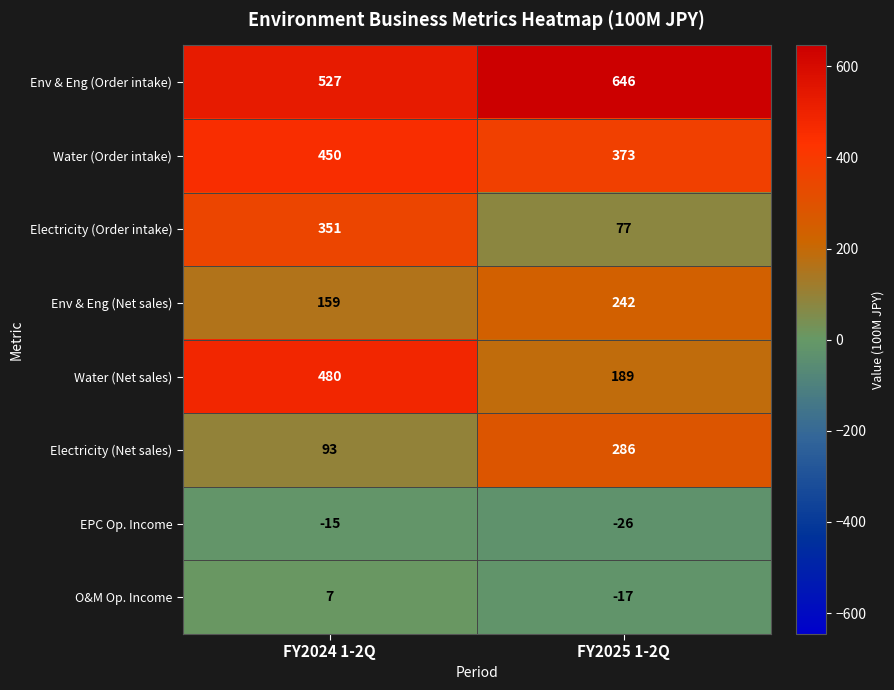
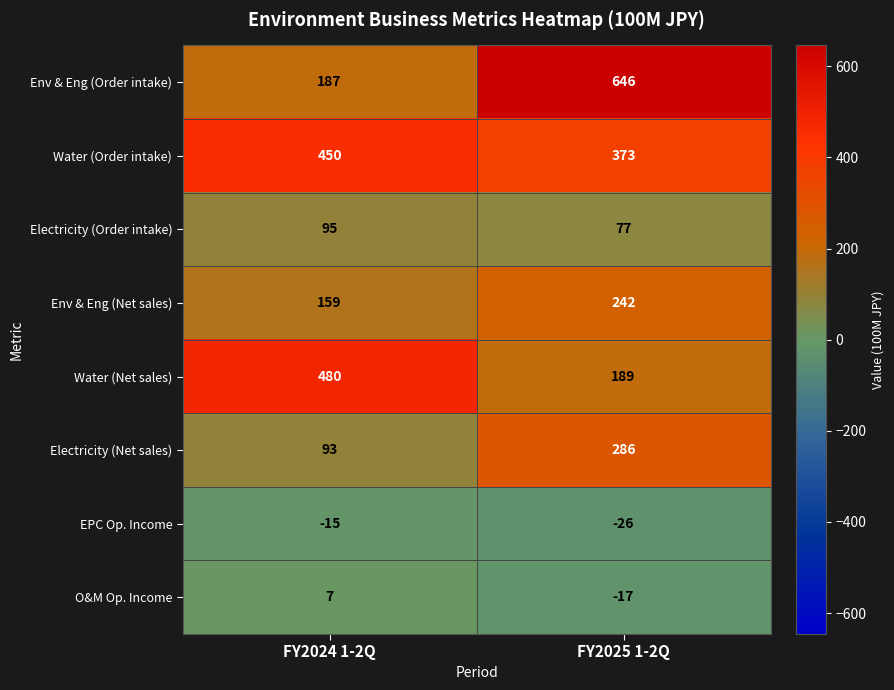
  {
    "Env & Eng (Order intake)": {
-     "FY2024 1-2Q": 527,
+     "FY2024 1-2Q": 187,
      "FY2025 1-2Q": 646
    },
    "Water (Order intake)": {
      "FY2024 1-2Q": 450,
      "FY2025 1-2Q": 373
    },
    "Electricity (Order intake)": {
-     "FY2024 1-2Q": 351,
+     "FY2024 1-2Q": 95,
      "FY2025 1-2Q": 77
    },
    "Env & Eng (Net sales)": {
      "FY2024 1-2Q": 159,
      "FY2025 1-2Q": 242
    },
    "Water (Net sales)": {
      "FY2024 1-2Q": 480,
      "FY2025 1-2Q": 189
    },
    "Electricity (Net sales)": {
      "FY2024 1-2Q": 93,
      "FY2025 1-2Q": 286
    },
    "EPC Op. Income": {
      "FY2024 1-2Q": -15,
      "FY2025 1-2Q": -26
    },
    "O&M Op. Income": {
      "FY2024 1-2Q": 7,
      "FY2025 1-2Q": -17
    }
  }
